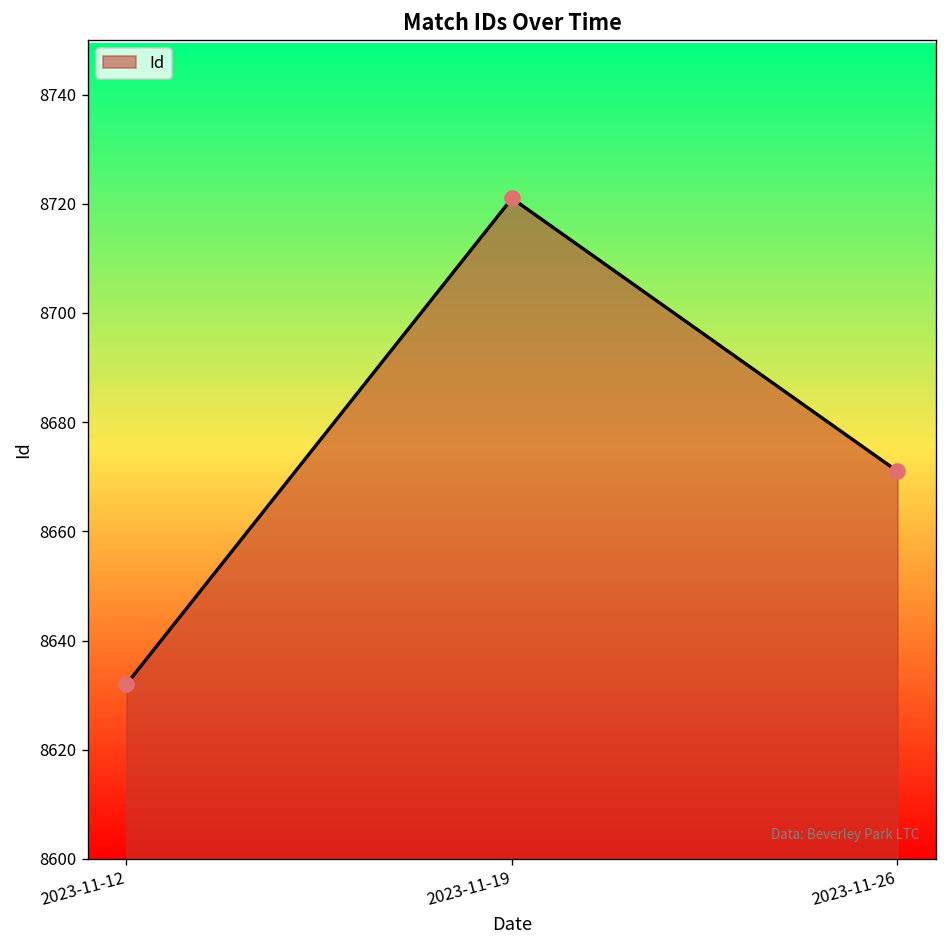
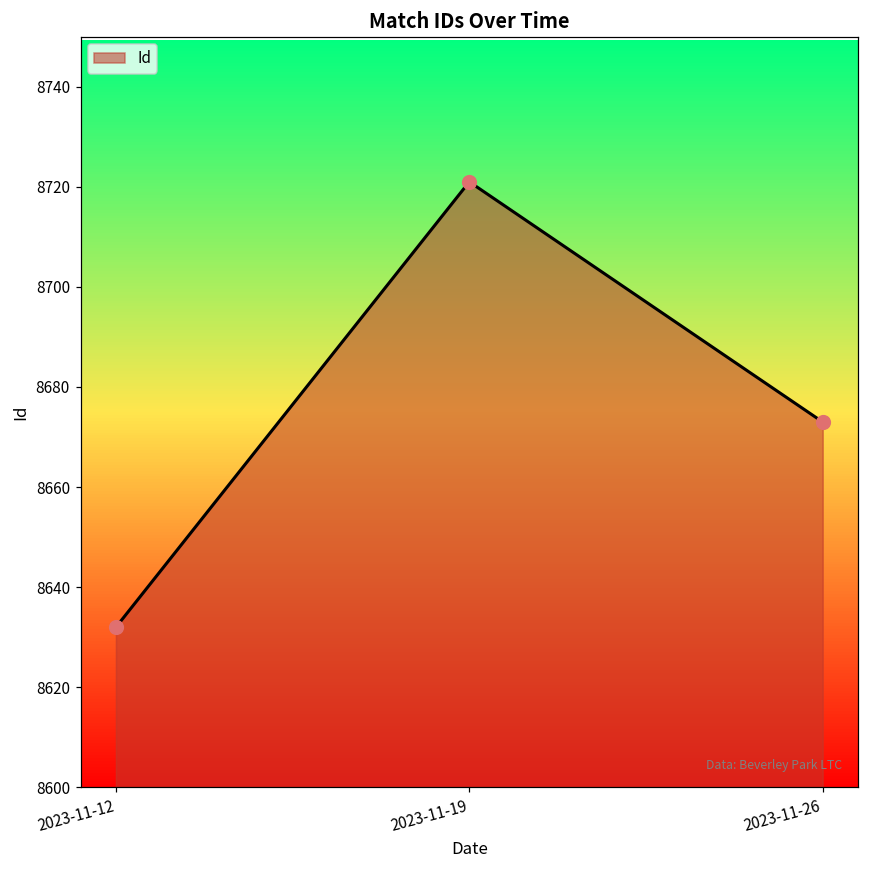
  {
    "2023-11-12": 8632,
    "2023-11-19": 8721,
-   "2023-11-26": 8671
+   "2023-11-26": 8673
  }
